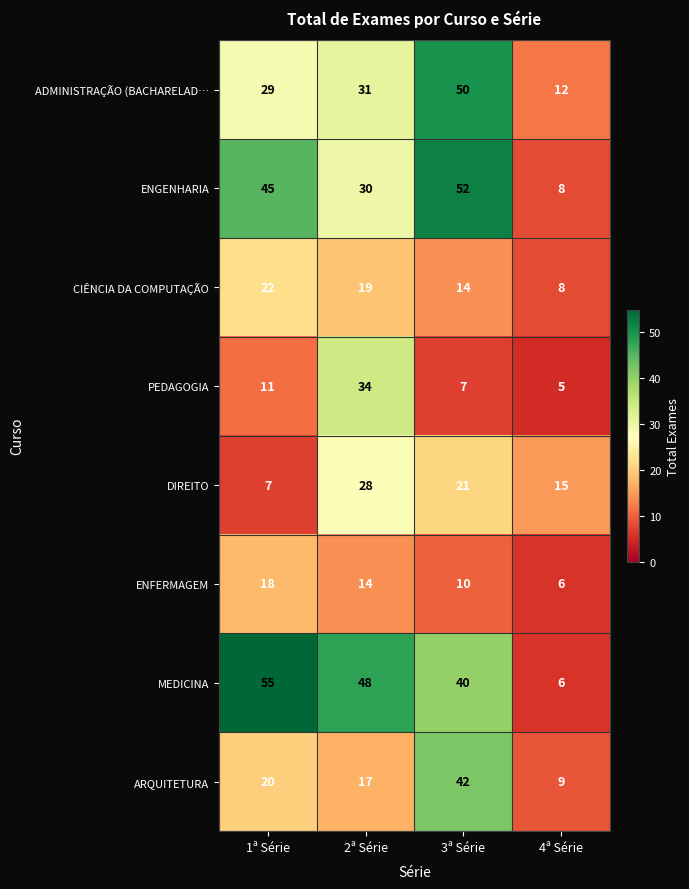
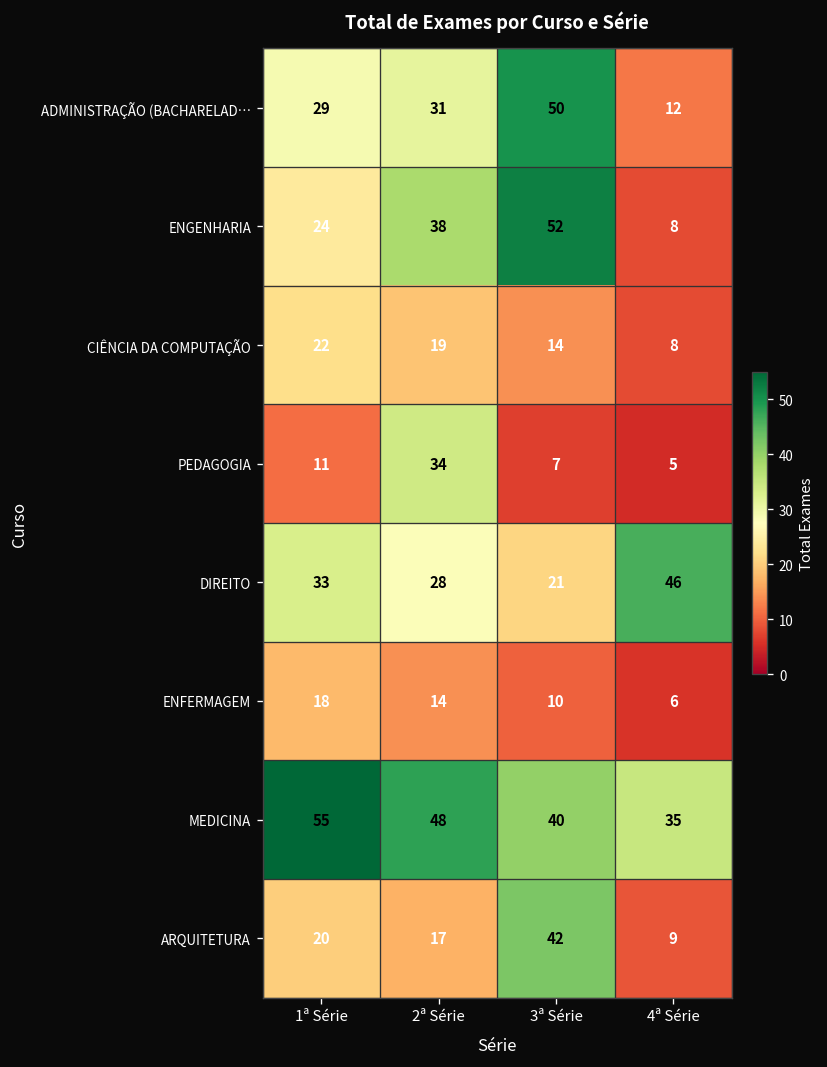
  {
    "ADMINISTRAÇÃO (BACHARELAD…": {
      "1ª Série": 29,
      "2ª Série": 31,
      "3ª Série": 50,
      "4ª Série": 12
    },
    "ENGENHARIA": {
-     "1ª Série": 45,
-     "2ª Série": 30,
+     "1ª Série": 24,
+     "2ª Série": 38,
      "3ª Série": 52,
      "4ª Série": 8
    },
    "CIÊNCIA DA COMPUTAÇÃO": {
      "1ª Série": 22,
      "2ª Série": 19,
      "3ª Série": 14,
      "4ª Série": 8
    },
    "PEDAGOGIA": {
      "1ª Série": 11,
      "2ª Série": 34,
      "3ª Série": 7,
      "4ª Série": 5
    },
    "DIREITO": {
-     "1ª Série": 7,
+     "1ª Série": 33,
      "2ª Série": 28,
      "3ª Série": 21,
-     "4ª Série": 15
+     "4ª Série": 46
    },
    "ENFERMAGEM": {
      "1ª Série": 18,
      "2ª Série": 14,
      "3ª Série": 10,
      "4ª Série": 6
    },
    "MEDICINA": {
      "1ª Série": 55,
      "2ª Série": 48,
      "3ª Série": 40,
-     "4ª Série": 6
+     "4ª Série": 35
    },
    "ARQUITETURA": {
      "1ª Série": 20,
      "2ª Série": 17,
      "3ª Série": 42,
      "4ª Série": 9
    }
  }
